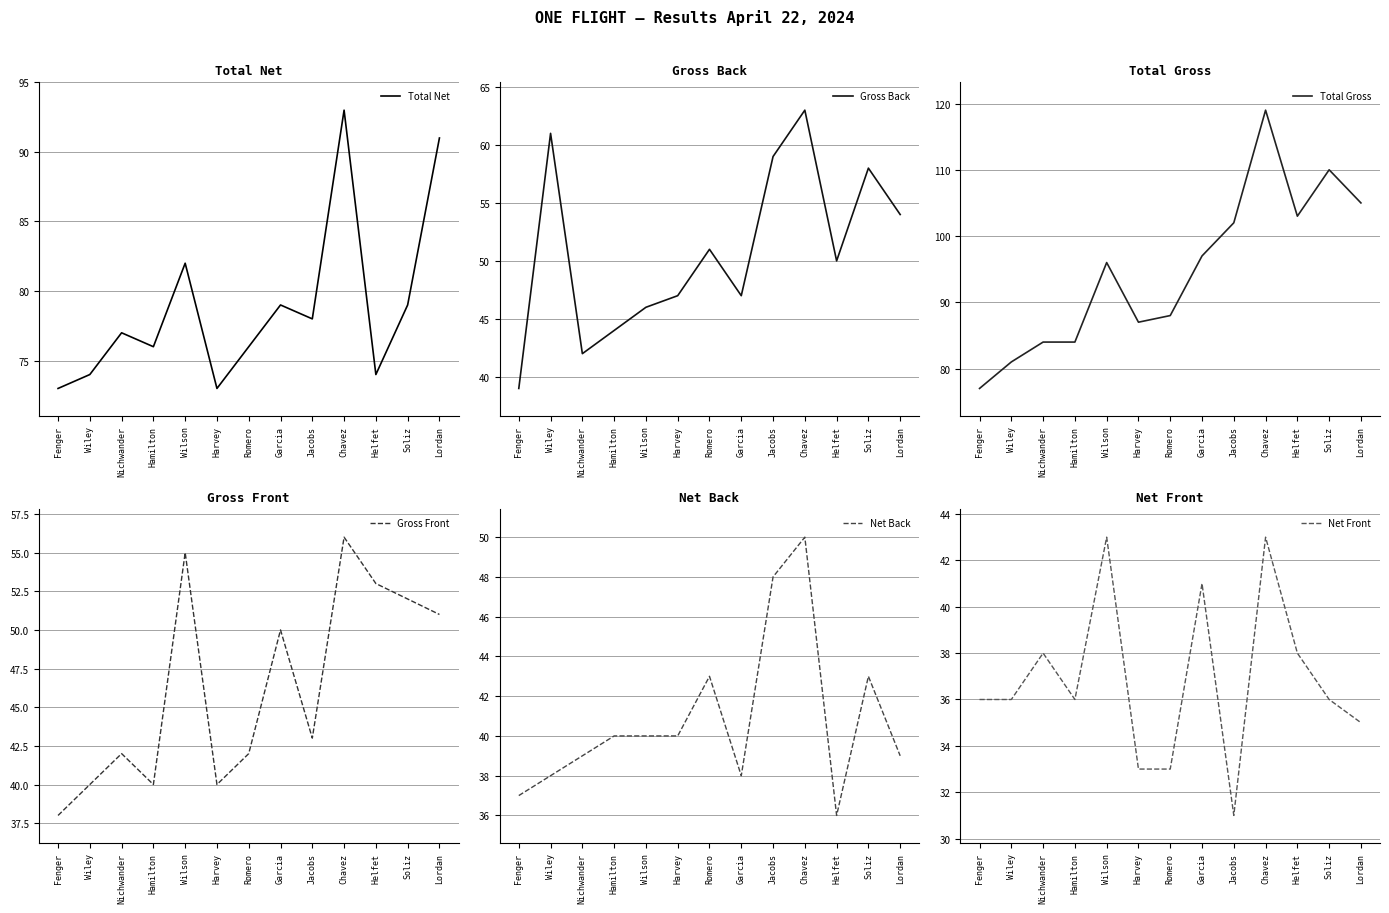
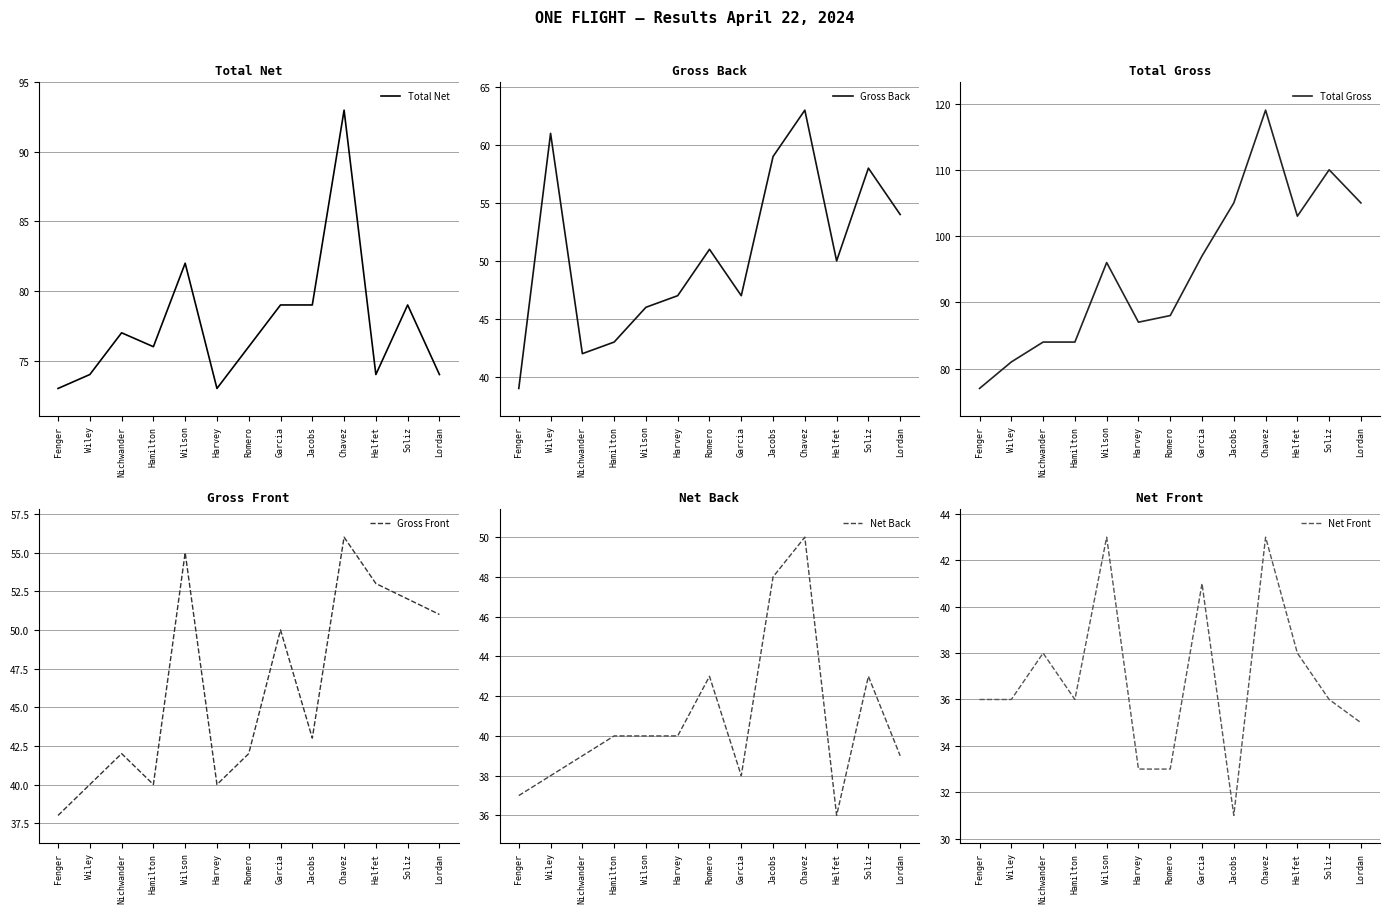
  {
    "Total Net": {
      "Fenger": 73,
      "Wiley": 74,
      "Nichwander": 77,
      "Hamilton": 76,
      "Wilson": 82,
      "Harvey": 73,
      "Romero": 76,
      "Garcia": 79,
-     "Jacobs": 78,
+     "Jacobs": 79,
      "Chavez": 93,
      "Helfet": 74,
      "Soliz": 79,
-     "Lordan": 91
+     "Lordan": 74
    },
    "Gross Back": {
      "Fenger": 39,
      "Wiley": 61,
      "Nichwander": 42,
-     "Hamilton": 44,
+     "Hamilton": 43,
      "Wilson": 46,
      "Harvey": 47,
      "Romero": 51,
      "Garcia": 47,
      "Jacobs": 59,
      "Chavez": 63,
      "Helfet": 50,
      "Soliz": 58,
      "Lordan": 54
    },
    "Total Gross": {
      "Fenger": 77,
      "Wiley": 81,
      "Nichwander": 84,
      "Hamilton": 84,
      "Wilson": 96,
      "Harvey": 87,
      "Romero": 88,
      "Garcia": 97,
-     "Jacobs": 102,
+     "Jacobs": 105,
      "Chavez": 119,
      "Helfet": 103,
      "Soliz": 110,
      "Lordan": 105
    },
    "Gross Front": {
      "Fenger": 38.0,
      "Wiley": 40.0,
      "Nichwander": 42.0,
      "Hamilton": 40.0,
      "Wilson": 55.0,
      "Harvey": 40.0,
      "Romero": 42.0,
      "Garcia": 50.0,
      "Jacobs": 43.0,
      "Chavez": 56.0,
      "Helfet": 53.0,
      "Soliz": 52.0,
      "Lordan": 51.0
    },
    "Net Back": {
      "Fenger": 37.0,
      "Wiley": 38.0,
      "Nichwander": 39.0,
      "Hamilton": 40.0,
      "Wilson": 40.0,
      "Harvey": 40.0,
      "Romero": 43.0,
      "Garcia": 38.0,
      "Jacobs": 48.0,
      "Chavez": 50.0,
      "Helfet": 36.0,
      "Soliz": 43.0,
      "Lordan": 39.0
    },
    "Net Front": {
      "Fenger": 36.0,
      "Wiley": 36.0,
      "Nichwander": 38.0,
      "Hamilton": 36.0,
      "Wilson": 43.0,
      "Harvey": 33.0,
      "Romero": 33.0,
      "Garcia": 41.0,
      "Jacobs": 31.0,
      "Chavez": 43.0,
      "Helfet": 38.0,
      "Soliz": 36.0,
      "Lordan": 35.0
    }
  }
